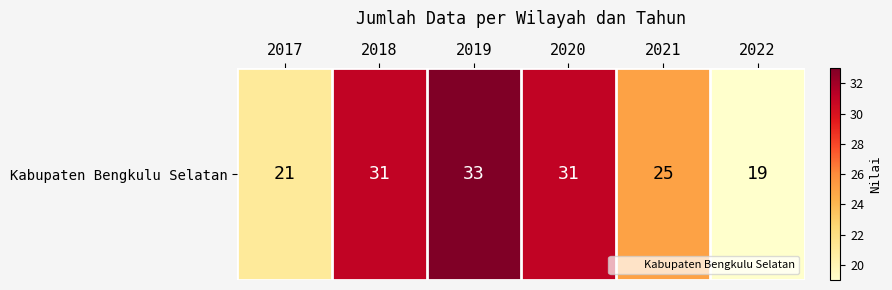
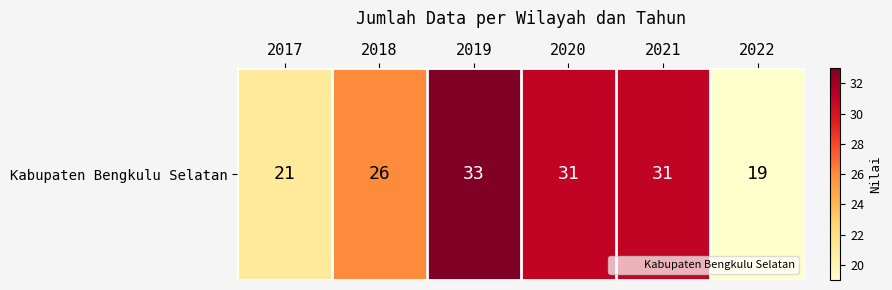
  {
    "Kabupaten Bengkulu Selatan": {
      "2017": 21,
-     "2018": 31,
+     "2018": 26,
      "2019": 33,
      "2020": 31,
-     "2021": 25,
+     "2021": 31,
      "2022": 19
    }
  }
